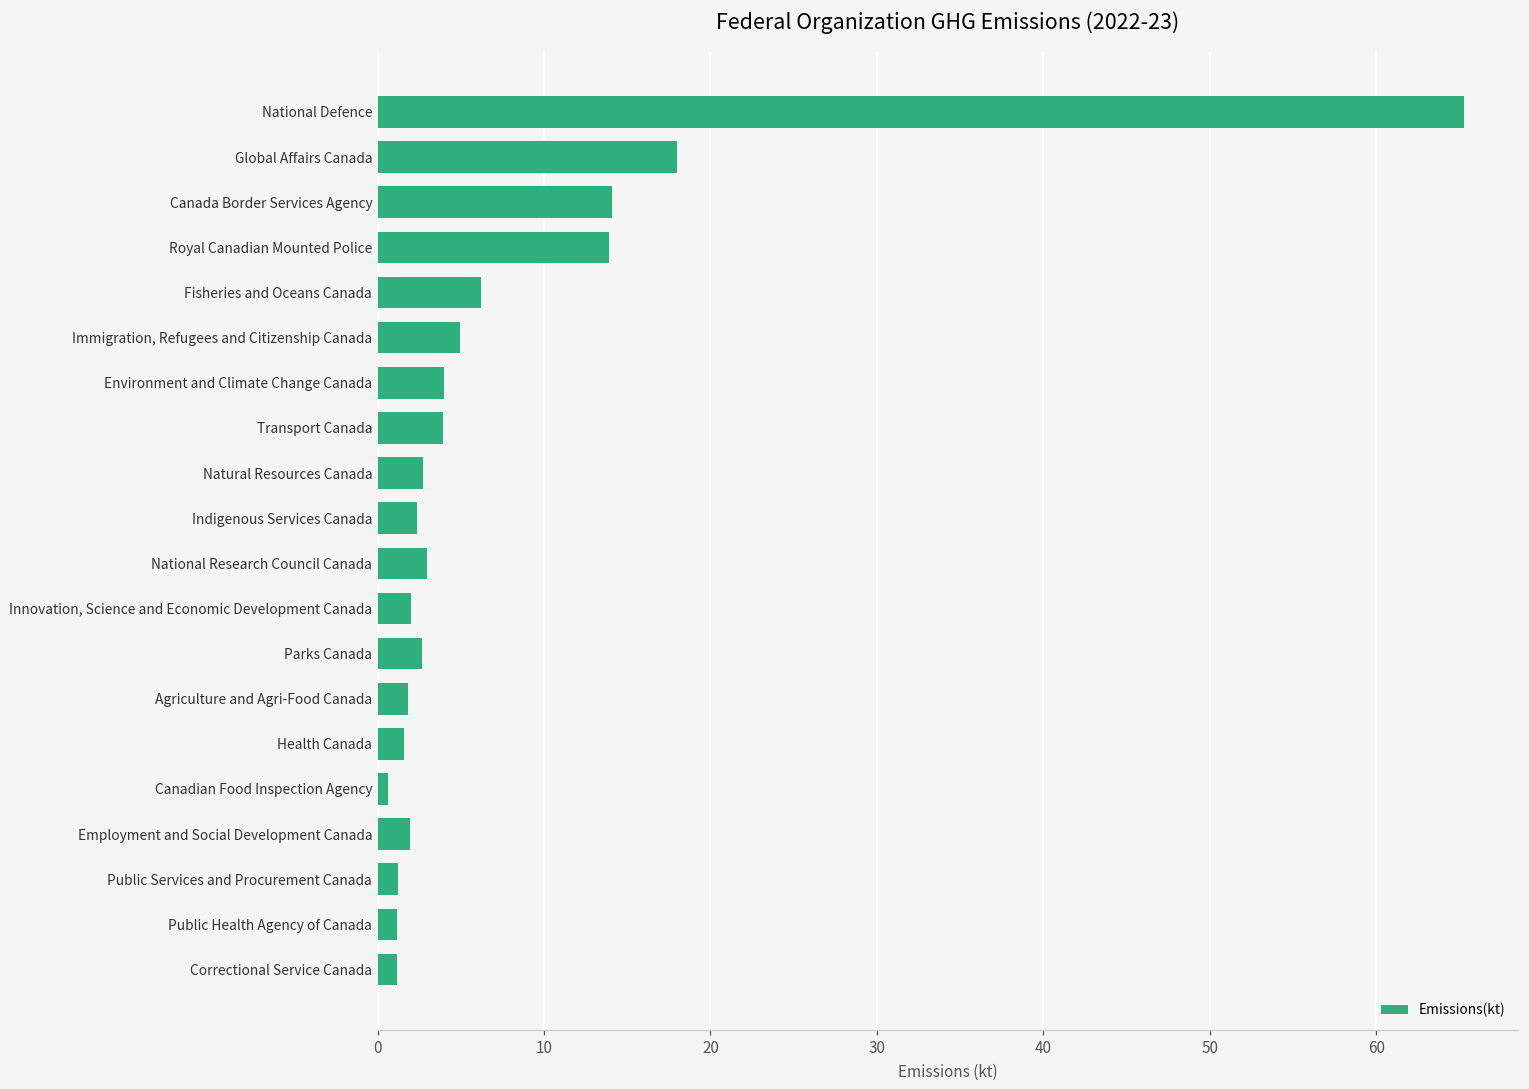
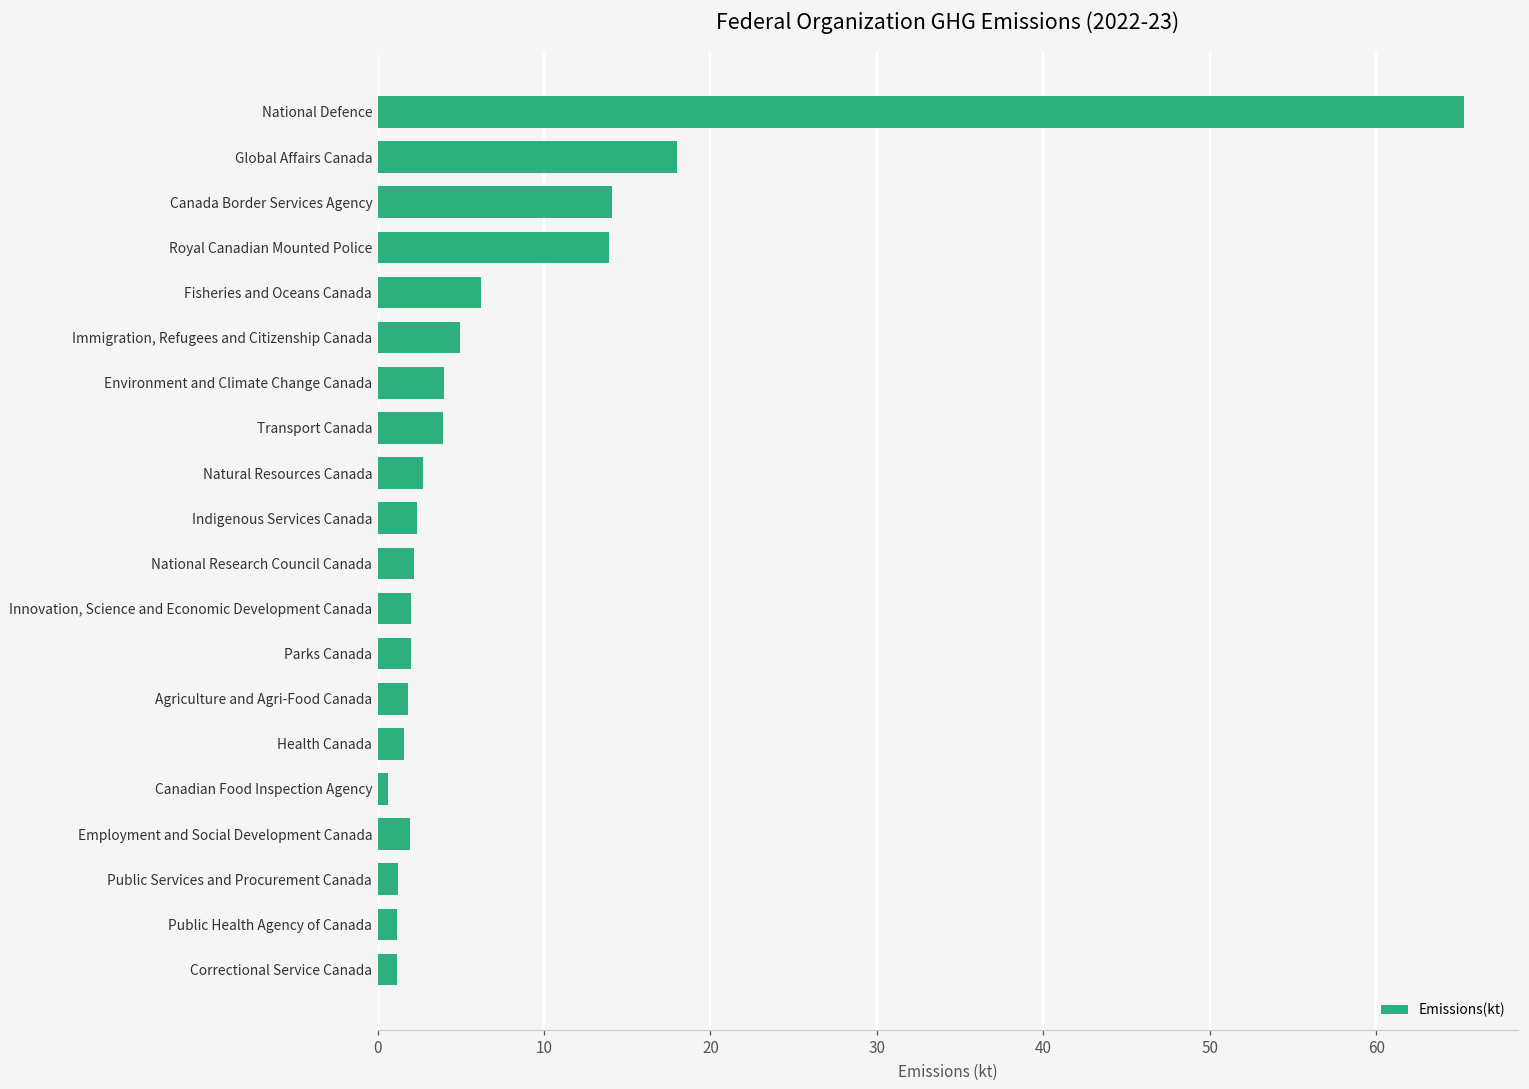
  {
    "National Defence": 65.3,
    "Global Affairs Canada": 18.0,
    "Canada Border Services Agency": 14.1,
    "Royal Canadian Mounted Police": 13.9,
    "Fisheries and Oceans Canada": 6.2,
    "Immigration, Refugees and Citizenship Canada": 4.9,
    "Environment and Climate Change Canada": 4.0,
    "Transport Canada": 3.9,
    "Natural Resources Canada": 2.7,
    "Indigenous Services Canada": 2.4,
-   "National Research Council Canada": 3.0,
+   "National Research Council Canada": 2.2,
    "Innovation, Science and Economic Development Canada": 2.0,
-   "Parks Canada": 2.7,
+   "Parks Canada": 2.0,
    "Agriculture and Agri-Food Canada": 1.8,
    "Health Canada": 1.6,
    "Canadian Food Inspection Agency": 0.6,
    "Employment and Social Development Canada": 1.9,
    "Public Services and Procurement Canada": 1.2,
    "Public Health Agency of Canada": 1.2,
    "Correctional Service Canada": 1.2
  }
